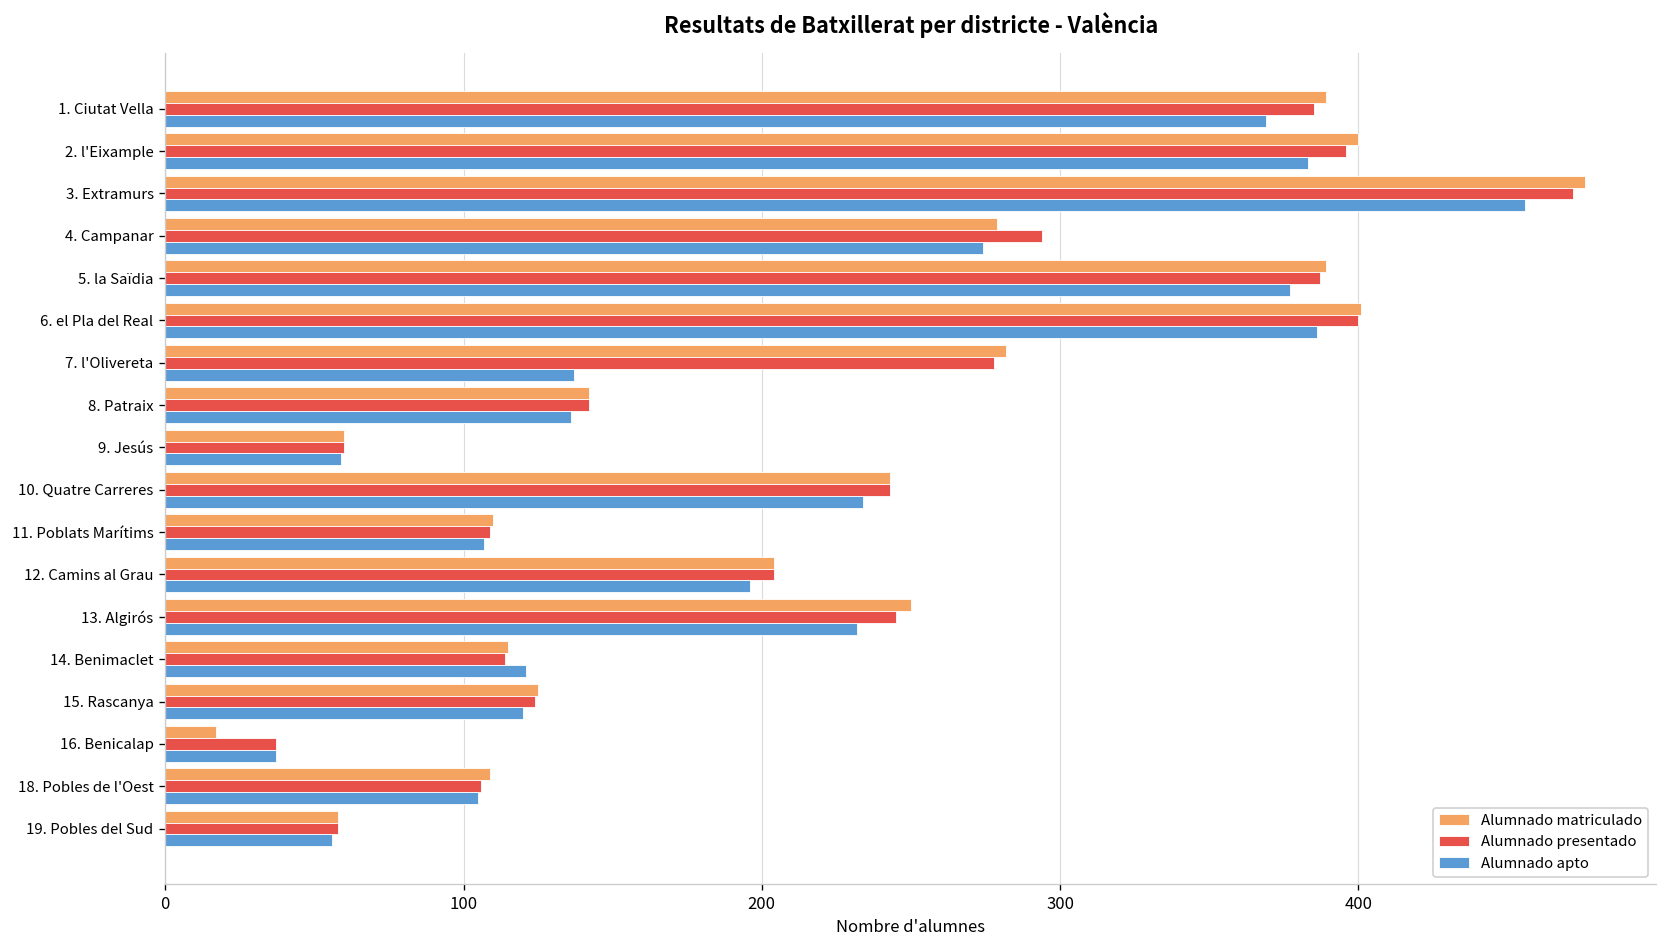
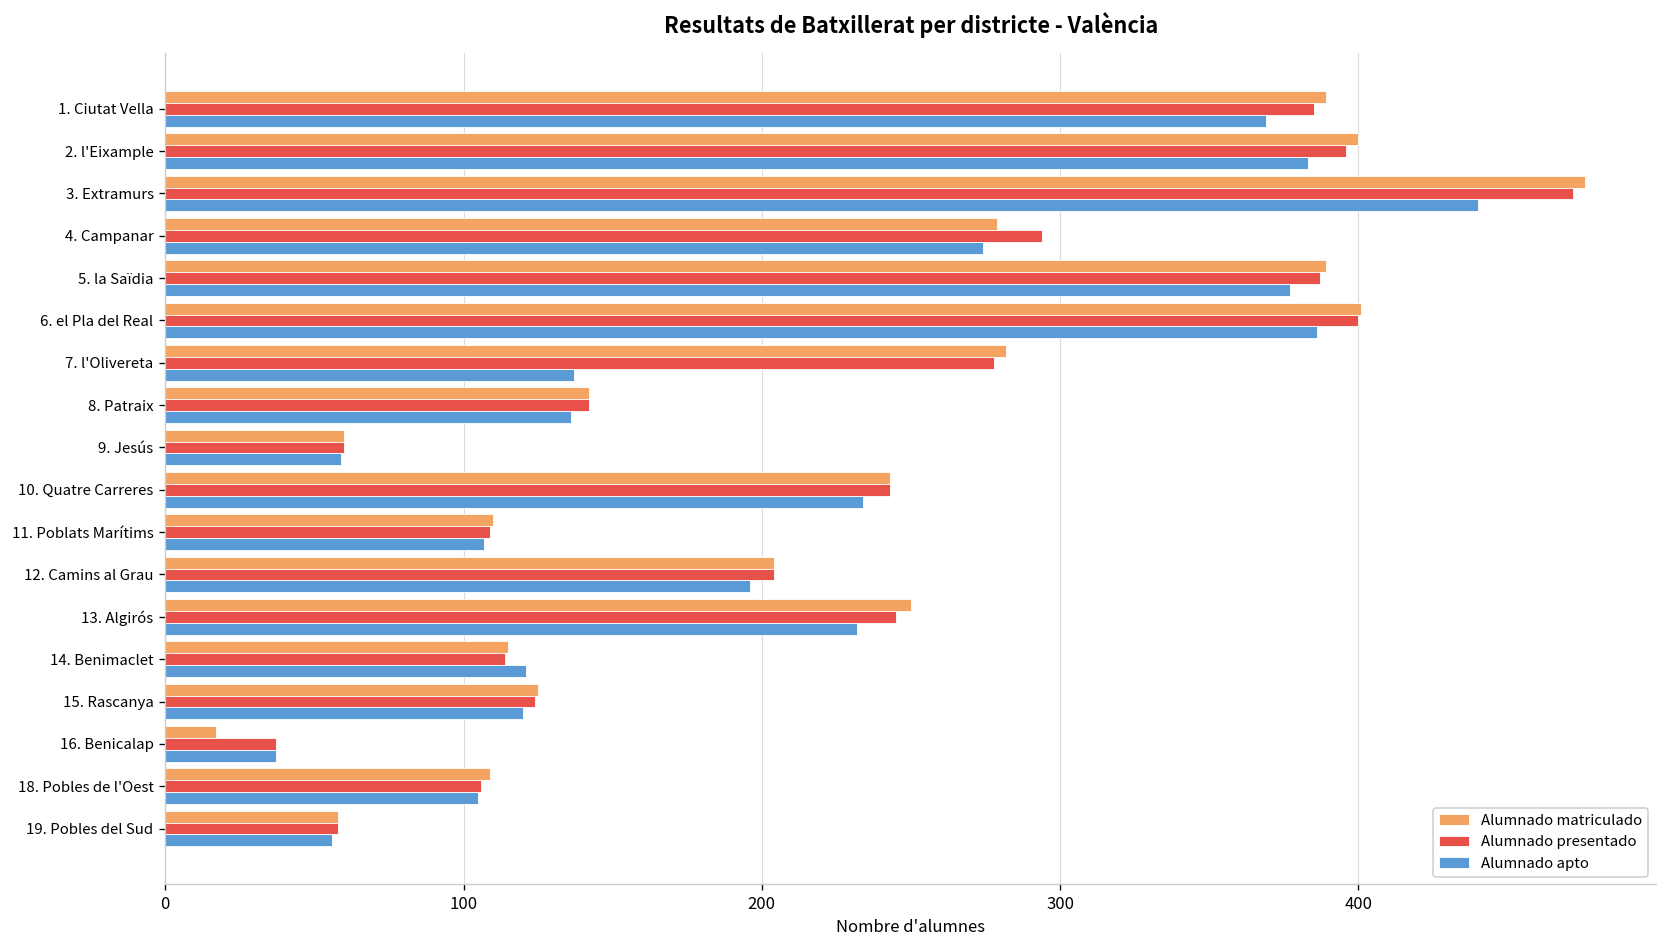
  {
    "Alumnado matriculado": {
      "1. Ciutat Vella": 389,
      "2. l'Eixample": 400,
      "3. Extramurs": 476,
      "4. Campanar": 279,
      "5. la Saïdia": 389,
      "6. el Pla del Real": 401,
      "7. l'Olivereta": 282,
      "8. Patraix": 142,
      "9. Jesús": 60,
      "10. Quatre Carreres": 243,
      "11. Poblats Marítims": 110,
      "12. Camins al Grau": 204,
      "13. Algirós": 250,
      "14. Benimaclet": 115,
      "15. Rascanya": 125,
      "16. Benicalap": 17,
      "18. Pobles de l'Oest": 109,
      "19. Pobles del Sud": 58
    },
    "Alumnado presentado": {
      "1. Ciutat Vella": 385,
      "2. l'Eixample": 396,
      "3. Extramurs": 472,
      "4. Campanar": 294,
      "5. la Saïdia": 387,
      "6. el Pla del Real": 400,
      "7. l'Olivereta": 278,
      "8. Patraix": 142,
      "9. Jesús": 60,
      "10. Quatre Carreres": 243,
      "11. Poblats Marítims": 109,
      "12. Camins al Grau": 204,
      "13. Algirós": 245,
      "14. Benimaclet": 114,
      "15. Rascanya": 124,
      "16. Benicalap": 37,
      "18. Pobles de l'Oest": 106,
      "19. Pobles del Sud": 58
    },
    "Alumnado apto": {
      "1. Ciutat Vella": 369,
      "2. l'Eixample": 383,
-     "3. Extramurs": 456,
+     "3. Extramurs": 440,
      "4. Campanar": 274,
      "5. la Saïdia": 377,
      "6. el Pla del Real": 386,
      "7. l'Olivereta": 137,
      "8. Patraix": 136,
      "9. Jesús": 59,
      "10. Quatre Carreres": 234,
      "11. Poblats Marítims": 107,
      "12. Camins al Grau": 196,
      "13. Algirós": 232,
      "14. Benimaclet": 121,
      "15. Rascanya": 120,
      "16. Benicalap": 37,
      "18. Pobles de l'Oest": 105,
      "19. Pobles del Sud": 56
    }
  }
